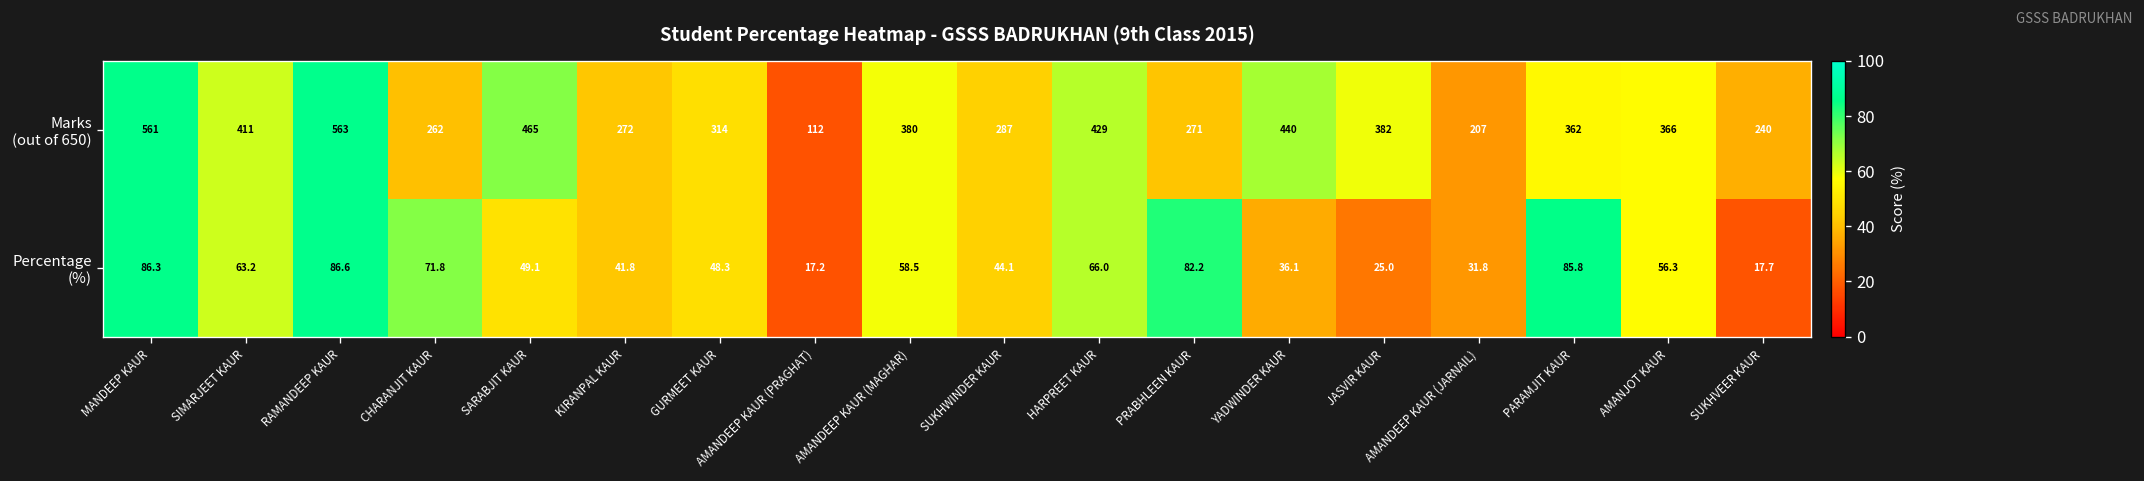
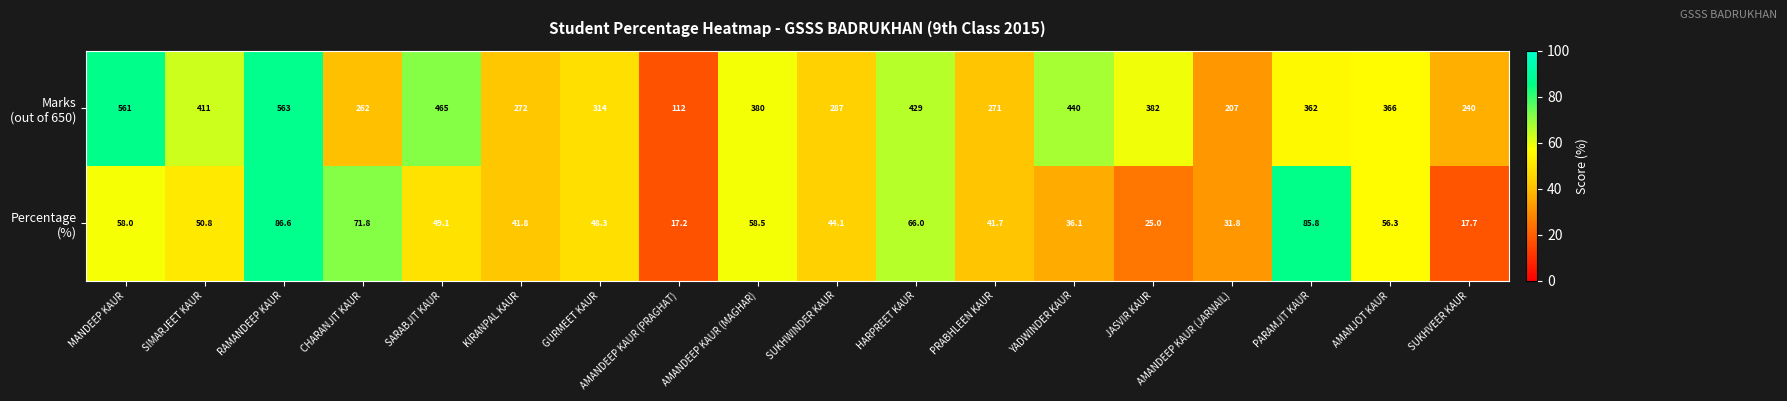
  {
    "Marks (out of 650)": {
      "MANDEEP KAUR": 561,
      "SIMARJEET KAUR": 411,
      "RAMANDEEP KAUR": 563,
      "CHARANJIT KAUR": 262,
      "SARABJIT KAUR": 465,
      "KIRANPAL KAUR": 272,
      "GURMEET KAUR": 314,
      "AMANDEEP KAUR (PRAGHAT)": 112,
      "AMANDEEP KAUR (MAGHAR)": 380,
      "SUKHWINDER KAUR": 287,
      "HARPREET KAUR": 429,
      "PRABHLEEN KAUR": 271,
      "YADWINDER KAUR": 440,
      "JASVIR KAUR": 382,
      "AMANDEEP KAUR (JARNAIL)": 207,
      "PARAMJIT KAUR": 362,
      "AMANJOT KAUR": 366,
      "SUKHVEER KAUR": 240
    },
    "Percentage (%)": {
-     "MANDEEP KAUR": 86.3,
-     "SIMARJEET KAUR": 63.2,
+     "MANDEEP KAUR": 58.0,
+     "SIMARJEET KAUR": 50.8,
      "RAMANDEEP KAUR": 86.6,
      "CHARANJIT KAUR": 71.8,
      "SARABJIT KAUR": 49.1,
      "KIRANPAL KAUR": 41.8,
      "GURMEET KAUR": 48.3,
      "AMANDEEP KAUR (PRAGHAT)": 17.2,
      "AMANDEEP KAUR (MAGHAR)": 58.5,
      "SUKHWINDER KAUR": 44.1,
      "HARPREET KAUR": 66.0,
-     "PRABHLEEN KAUR": 82.2,
+     "PRABHLEEN KAUR": 41.7,
      "YADWINDER KAUR": 36.1,
      "JASVIR KAUR": 25.0,
      "AMANDEEP KAUR (JARNAIL)": 31.8,
      "PARAMJIT KAUR": 85.8,
      "AMANJOT KAUR": 56.3,
      "SUKHVEER KAUR": 17.7
    }
  }
